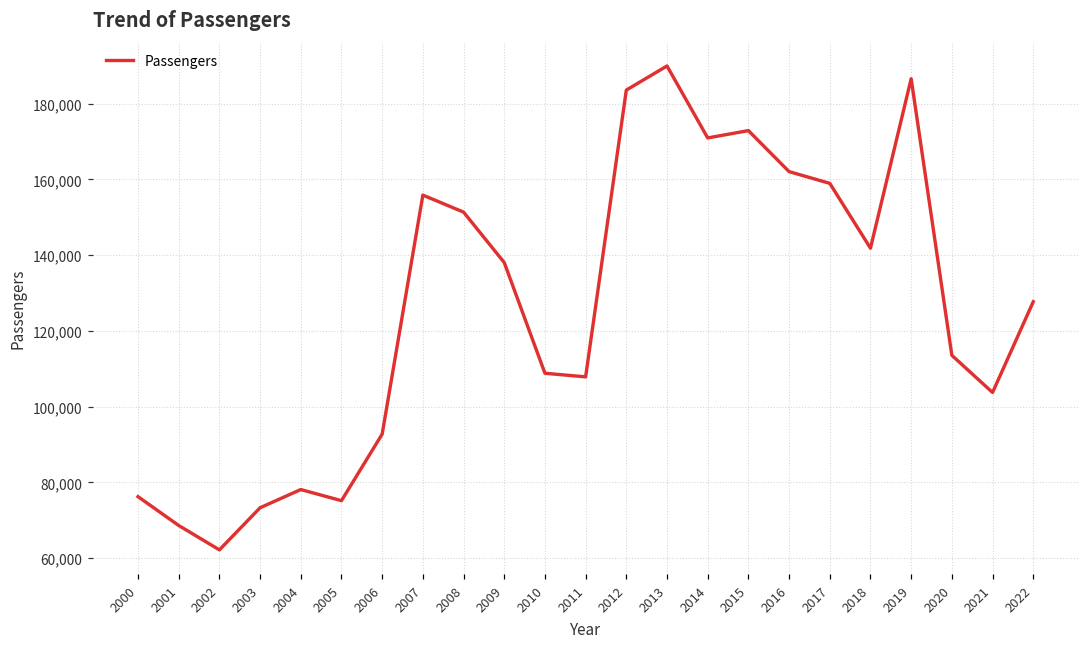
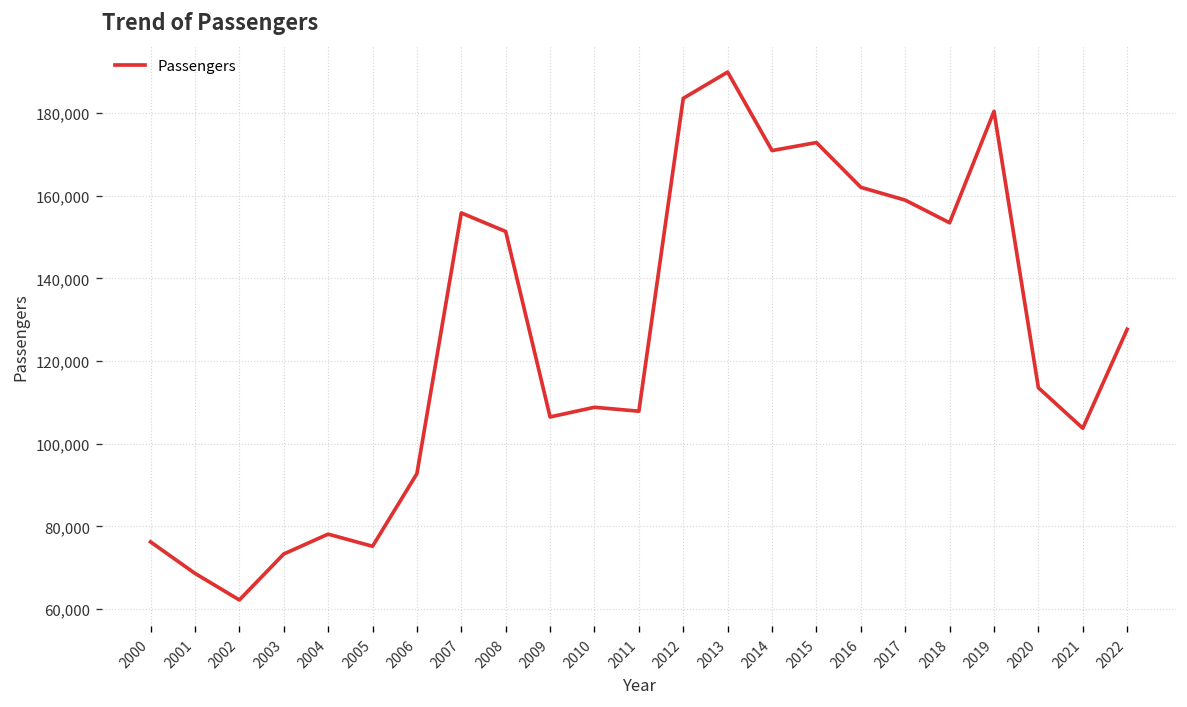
  {
    "2000": "76,000",
    "2001": "69,000",
    "2002": "62,000",
    "2003": "73,000",
    "2004": "78,000",
    "2005": "75,000",
    "2006": "93,000",
    "2007": "156,000",
    "2008": "151,000",
-   "2009": "138,000",
+   "2009": "106,000",
    "2010": "109,000",
    "2011": "108,000",
    "2012": "184,000",
    "2013": "190,000",
    "2014": "171,000",
    "2015": "173,000",
    "2016": "162,000",
    "2017": "159,000",
-   "2018": "142,000",
-   "2019": "187,000",
+   "2018": "153,000",
+   "2019": "180,000",
    "2020": "114,000",
    "2021": "104,000",
    "2022": "128,000"
  }
